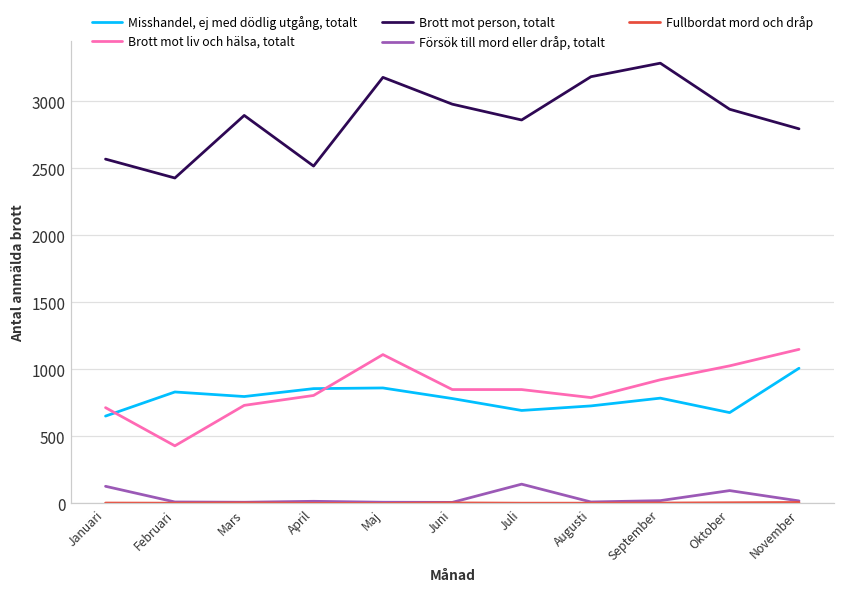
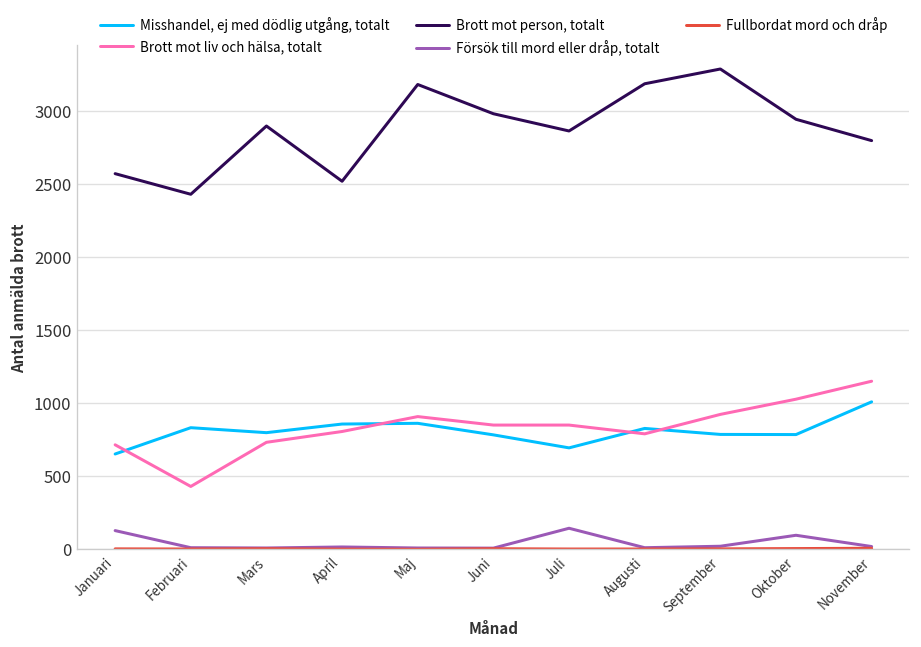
  {
    "Misshandel, ej med dödlig utgång, totalt": {
      "Januari": 650,
      "Februari": 830,
      "Mars": 800,
      "April": 860,
      "Maj": 860,
      "Juni": 780,
      "Juli": 690,
-     "Augusti": 730,
+     "Augusti": 830,
      "September": 790,
-     "Oktober": 680,
+     "Oktober": 790,
      "November": 1010
    },
    "Brott mot liv och hälsa, totalt": {
      "Januari": 720,
      "Februari": 430,
      "Mars": 730,
      "April": 810,
-     "Maj": 1110,
+     "Maj": 910,
      "Juni": 850,
      "Juli": 850,
      "Augusti": 790,
      "September": 920,
      "Oktober": 1030,
      "November": 1150
    },
    "Brott mot person, totalt": {
      "Januari": 2570,
      "Februari": 2430,
      "Mars": 2900,
      "April": 2520,
      "Maj": 3180,
      "Juni": 2980,
      "Juli": 2860,
      "Augusti": 3190,
      "September": 3290,
      "Oktober": 2940,
      "November": 2800
    },
    "Försök till mord eller dråp, totalt": {
      "Januari": 130,
      "Juli": 140,
      "Oktober": 100
    },
    "Fullbordat mord och dråp": {
      "Januari": 0,
      "Juli": 0,
      "Oktober": 10
    }
  }
